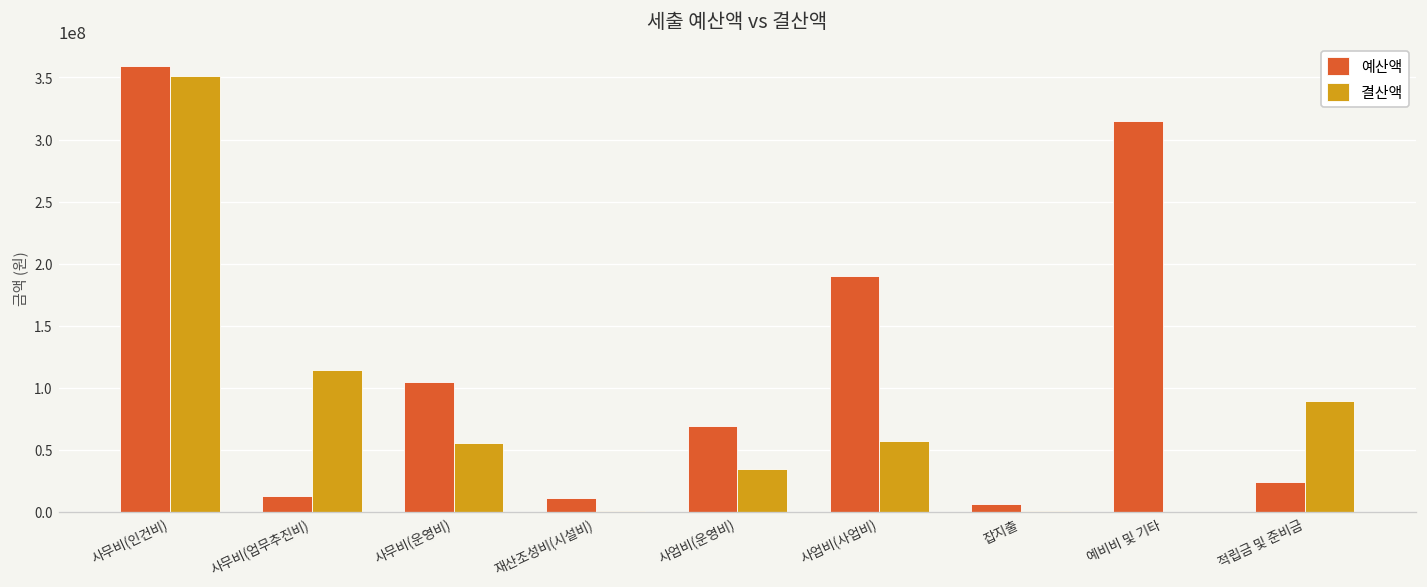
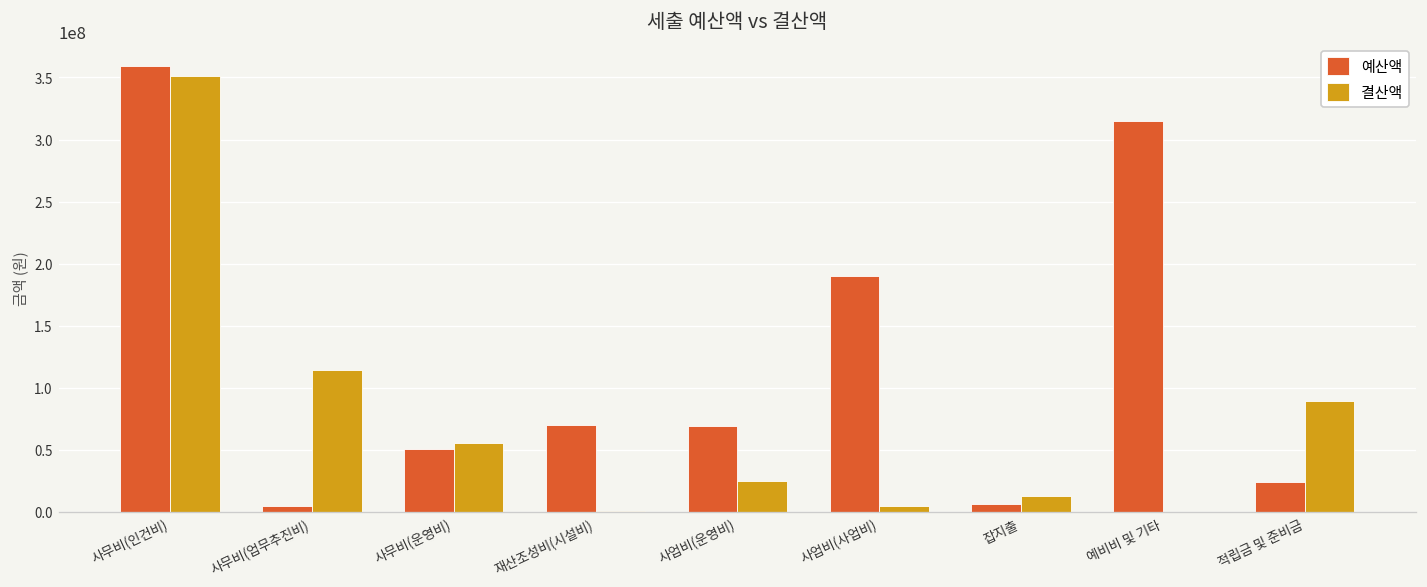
  {
    "예산액": {
      "사무비(인건비)": 360000000,
-     "사무비(업무추진비)": 13000000,
-     "사무비(운영비)": 104000000,
-     "재산조성비(시설비)": 11000000,
+     "사무비(업무추진비)": 4000000,
+     "사무비(운영비)": 51000000,
+     "재산조성비(시설비)": 70000000,
      "사업비(운영비)": 69000000,
      "사업비(사업비)": 190000000,
      "잡지출": 6000000,
      "예비비 및 기타": 315000000,
      "적립금 및 준비금": 24000000
    },
    "결산액": {
      "사무비(인건비)": 351000000,
      "사무비(업무추진비)": 114000000,
      "사무비(운영비)": 55000000,
-     "사업비(운영비)": 35000000,
-     "사업비(사업비)": 57000000,
-     "잡지출": 0,
+     "사업비(운영비)": 25000000,
+     "사업비(사업비)": 5000000,
+     "잡지출": 13000000,
      "예비비 및 기타": 0,
      "적립금 및 준비금": 89000000
    }
  }
